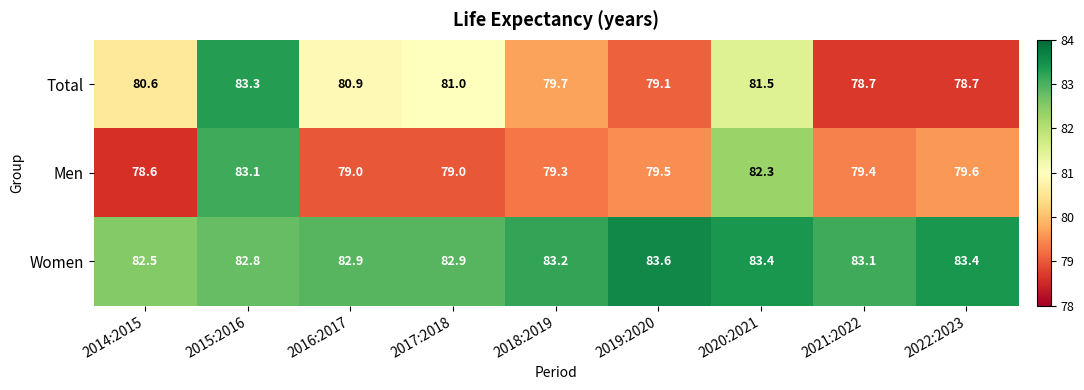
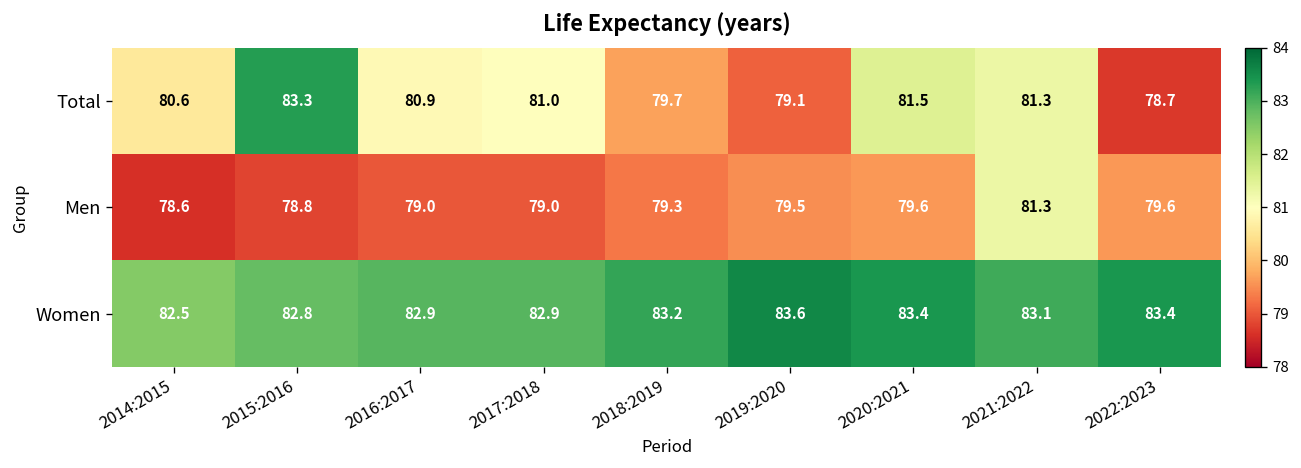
  {
    "Total": {
      "2014:2015": 80.6,
      "2015:2016": 83.3,
      "2016:2017": 80.9,
      "2017:2018": 81.0,
      "2018:2019": 79.7,
      "2019:2020": 79.1,
      "2020:2021": 81.5,
-     "2021:2022": 78.7,
+     "2021:2022": 81.3,
      "2022:2023": 78.7
    },
    "Men": {
      "2014:2015": 78.6,
-     "2015:2016": 83.1,
+     "2015:2016": 78.8,
      "2016:2017": 79.0,
      "2017:2018": 79.0,
      "2018:2019": 79.3,
      "2019:2020": 79.5,
-     "2020:2021": 82.3,
-     "2021:2022": 79.4,
+     "2020:2021": 79.6,
+     "2021:2022": 81.3,
      "2022:2023": 79.6
    },
    "Women": {
      "2014:2015": 82.5,
      "2015:2016": 82.8,
      "2016:2017": 82.9,
      "2017:2018": 82.9,
      "2018:2019": 83.2,
      "2019:2020": 83.6,
      "2020:2021": 83.4,
      "2021:2022": 83.1,
      "2022:2023": 83.4
    }
  }
